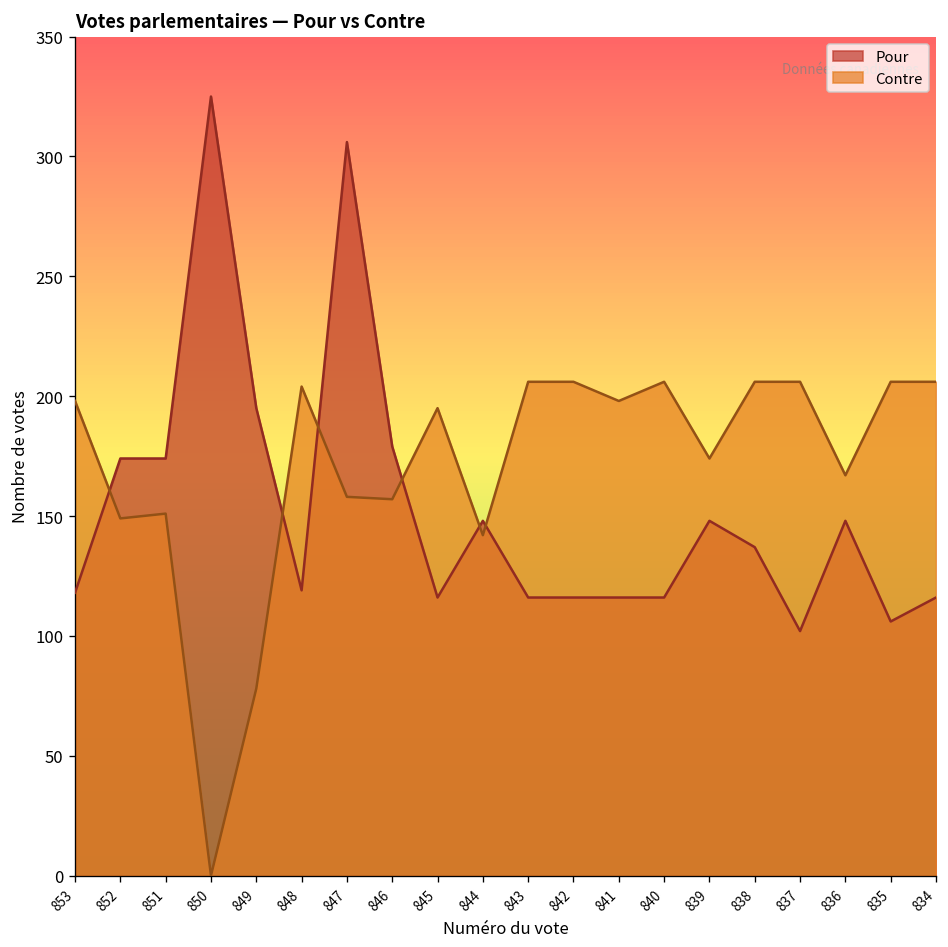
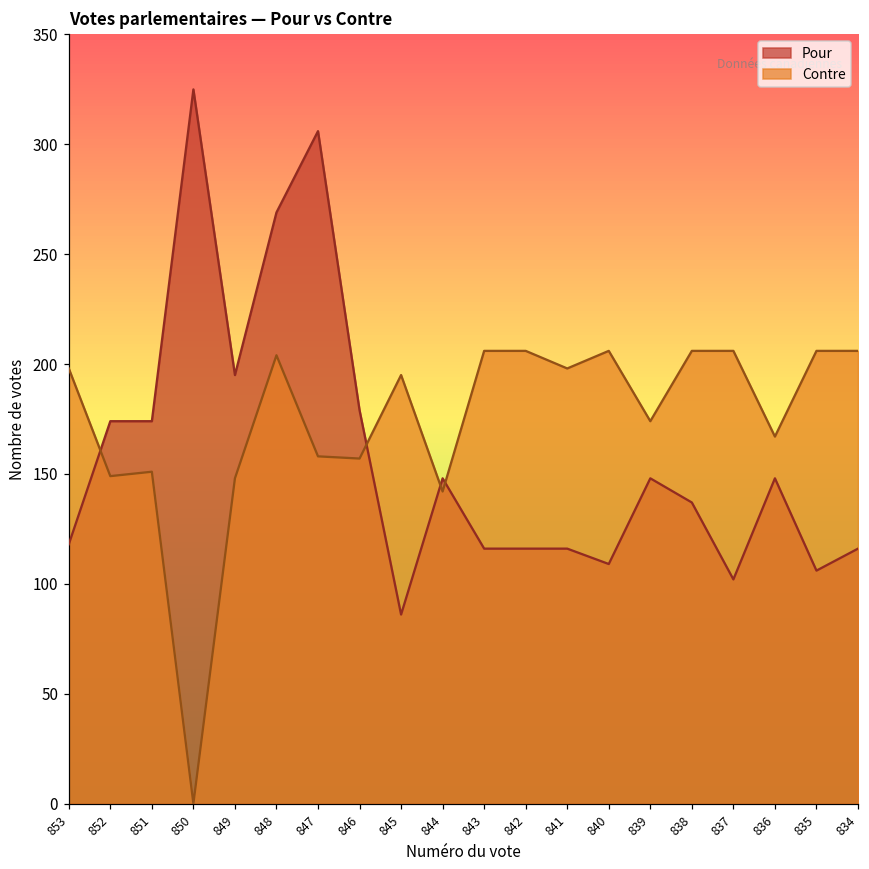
  {
    "Pour": {
      "853": 118,
      "852": 174,
      "851": 174,
      "850": 325,
      "849": 195,
-     "848": 119,
+     "848": 269,
      "847": 306,
      "846": 179,
-     "845": 116,
+     "845": 86,
      "844": 148,
      "843": 116,
      "842": 116,
      "841": 116,
-     "840": 116,
+     "840": 109,
      "839": 148,
      "838": 137,
      "837": 102,
      "836": 148,
      "835": 106,
      "834": 116
    },
    "Contre": {
      "853": 198,
      "852": 149,
      "851": 151,
      "850": 0,
-     "849": 78,
+     "849": 148,
      "848": 204,
      "847": 158,
      "846": 157,
      "845": 195,
      "844": 142,
      "843": 206,
      "842": 206,
      "841": 198,
      "840": 206,
      "839": 174,
      "838": 206,
      "837": 206,
      "836": 167,
      "835": 206,
      "834": 206
    }
  }
